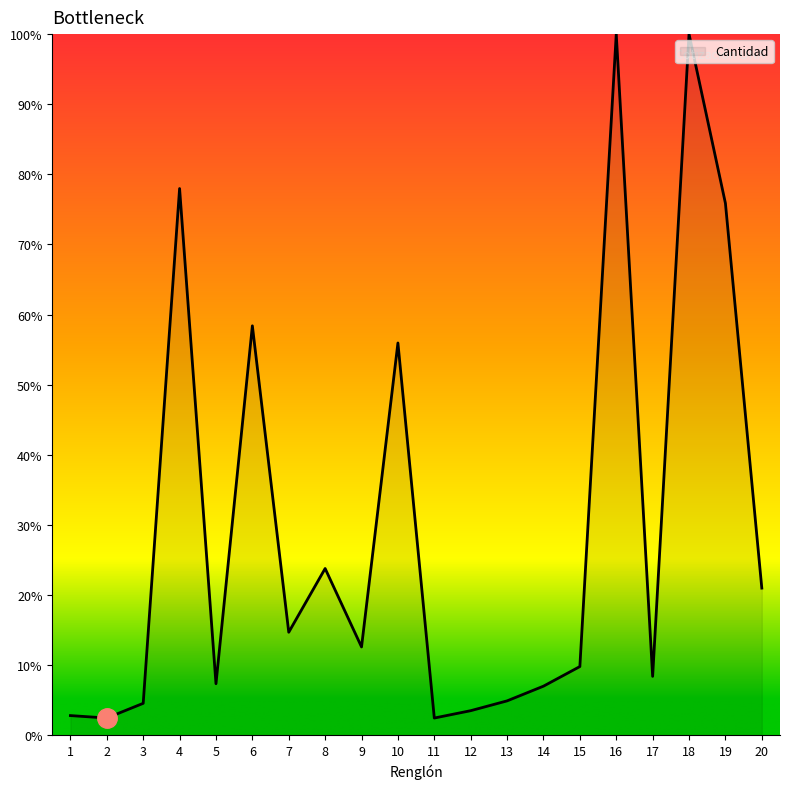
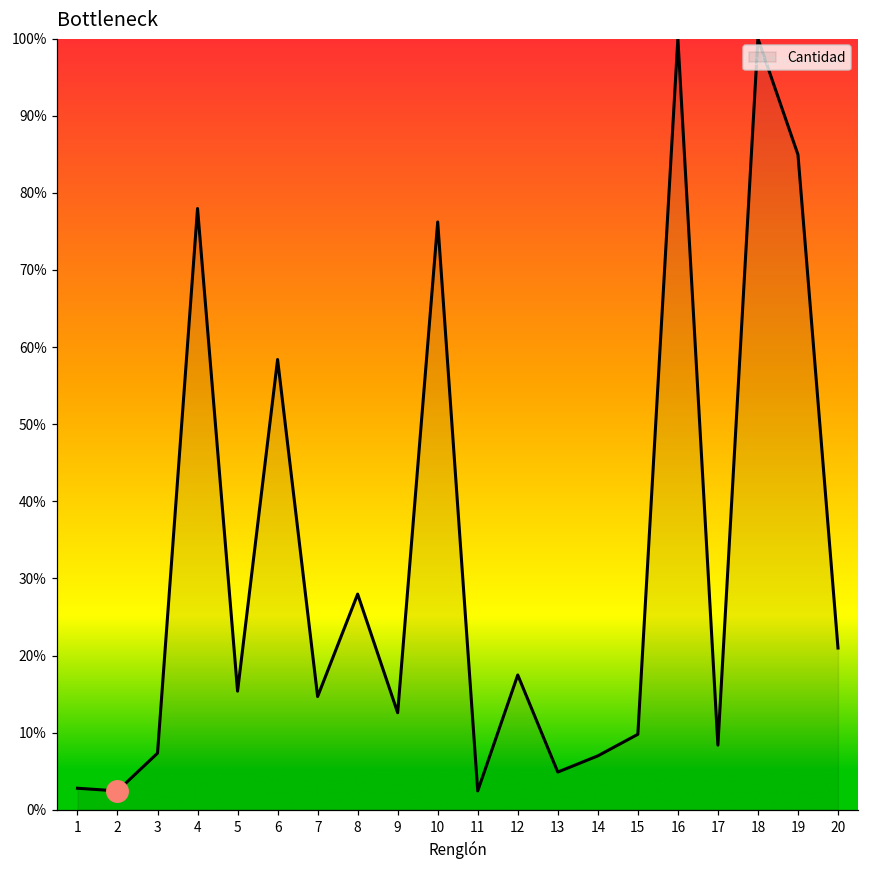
  {
    "Cantidad": {
      "1": "3%",
-     "3": "5%",
+     "3": "7%",
      "4": "78%",
-     "5": "7%",
+     "5": "15%",
      "6": "58%",
      "7": "15%",
-     "8": "24%",
+     "8": "28%",
      "9": "13%",
-     "10": "56%",
+     "10": "76%",
      "11": "2%",
-     "12": "3%",
+     "12": "17%",
      "13": "5%",
      "14": "7%",
      "15": "10%",
      "16": "100%",
      "17": "8%",
      "18": "100%",
-     "19": "76%",
+     "19": "85%",
      "20": "21%"
    }
  }
